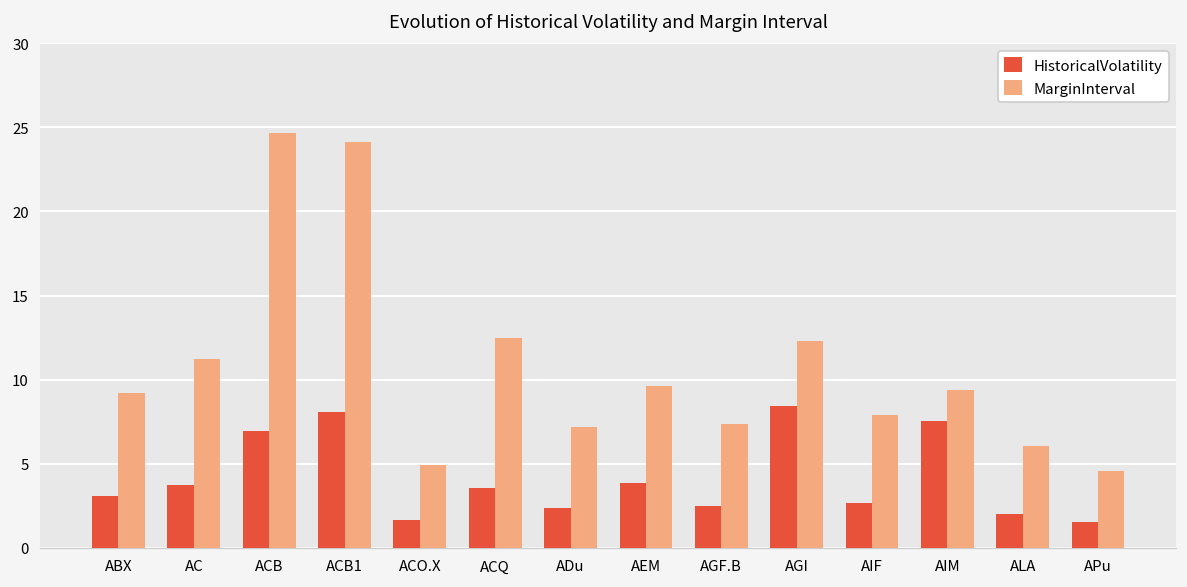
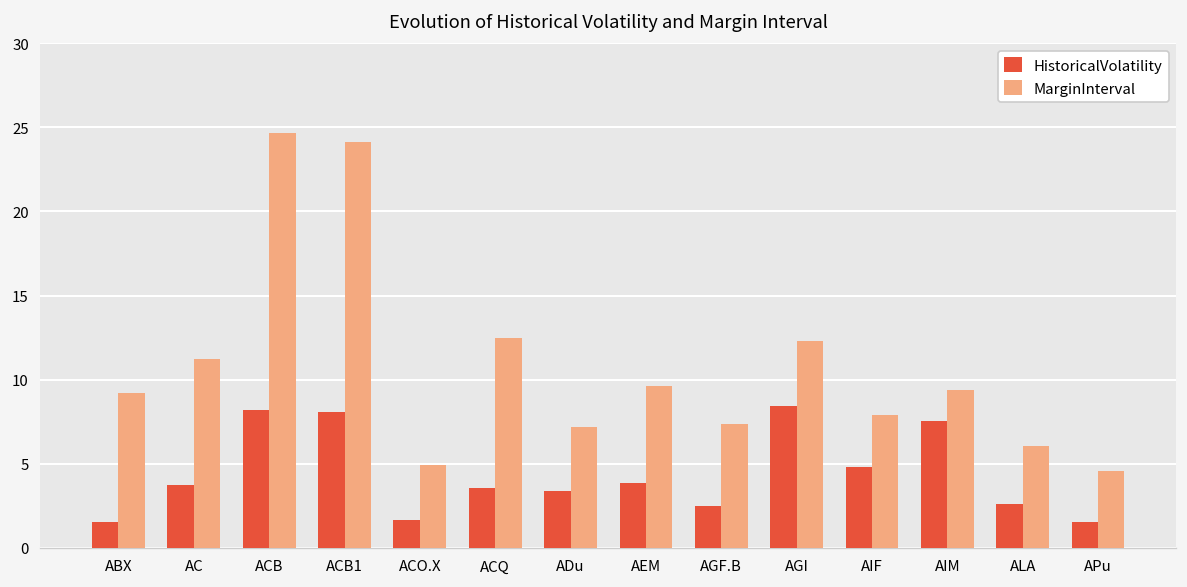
  {
    "HistoricalVolatility": {
-     "ABX": 3.1,
+     "ABX": 1.5,
      "AC": 3.7,
-     "ACB": 6.9,
+     "ACB": 8.2,
      "ACB1": 8.0,
      "ACO.X": 1.6,
      "ACQ": 3.6,
-     "ADu": 2.4,
+     "ADu": 3.4,
      "AEM": 3.8,
      "AGF.B": 2.5,
      "AGI": 8.4,
-     "AIF": 2.6,
+     "AIF": 4.8,
      "AIM": 7.6,
-     "ALA": 2.0,
+     "ALA": 2.6,
      "APu": 1.5
    },
    "MarginInterval": {
      "ABX": 9.2,
      "AC": 11.2,
      "ACB": 24.6,
      "ACB1": 24.1,
      "ACO.X": 4.9,
      "ACQ": 12.5,
      "ADu": 7.2,
      "AEM": 9.6,
      "AGF.B": 7.4,
      "AGI": 12.3,
      "AIF": 7.9,
      "AIM": 9.4,
      "ALA": 6.0,
      "APu": 4.6
    }
  }
